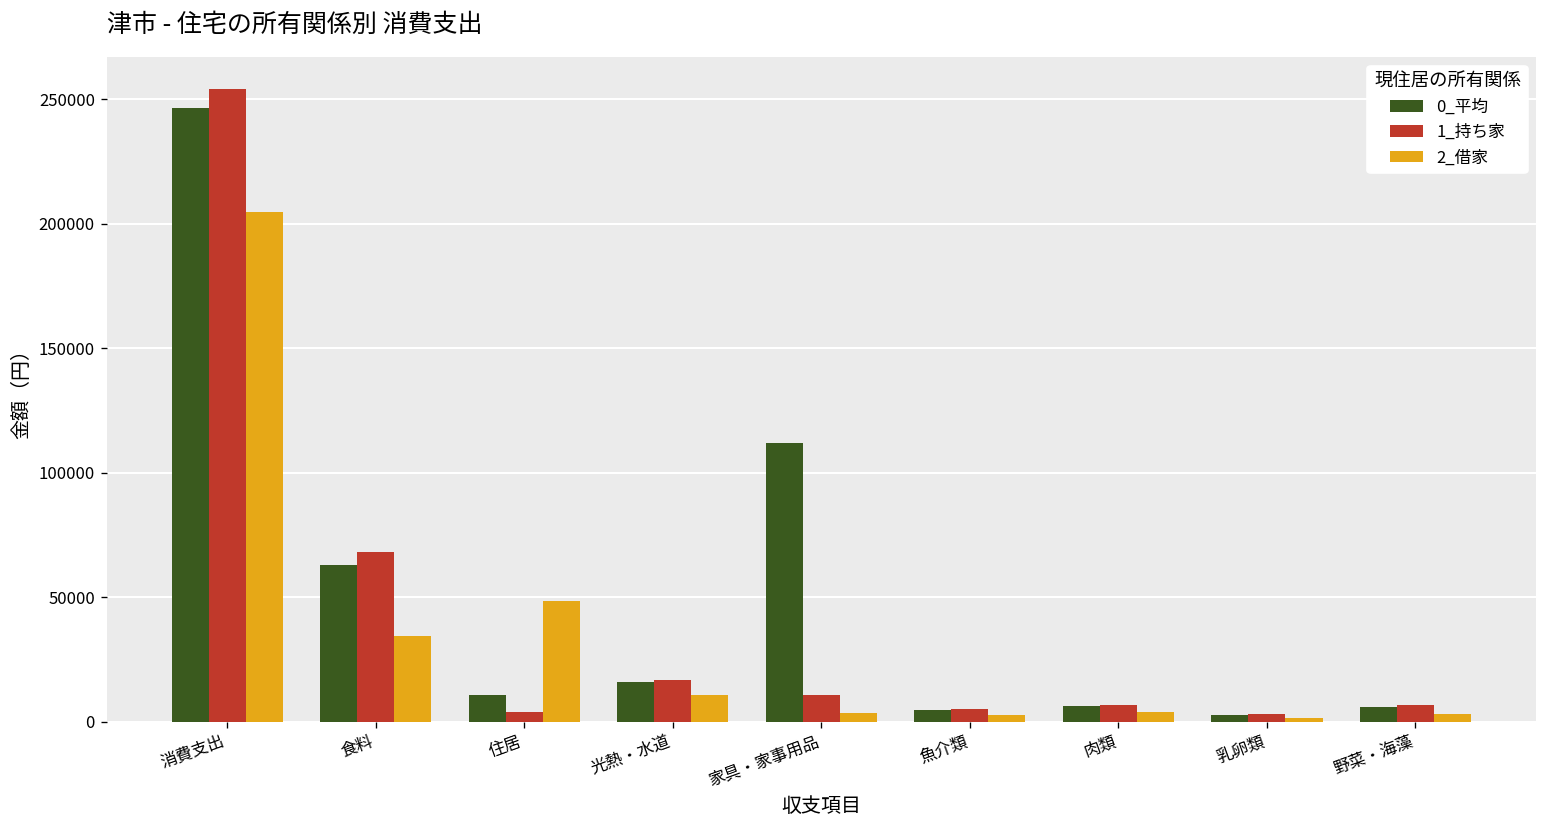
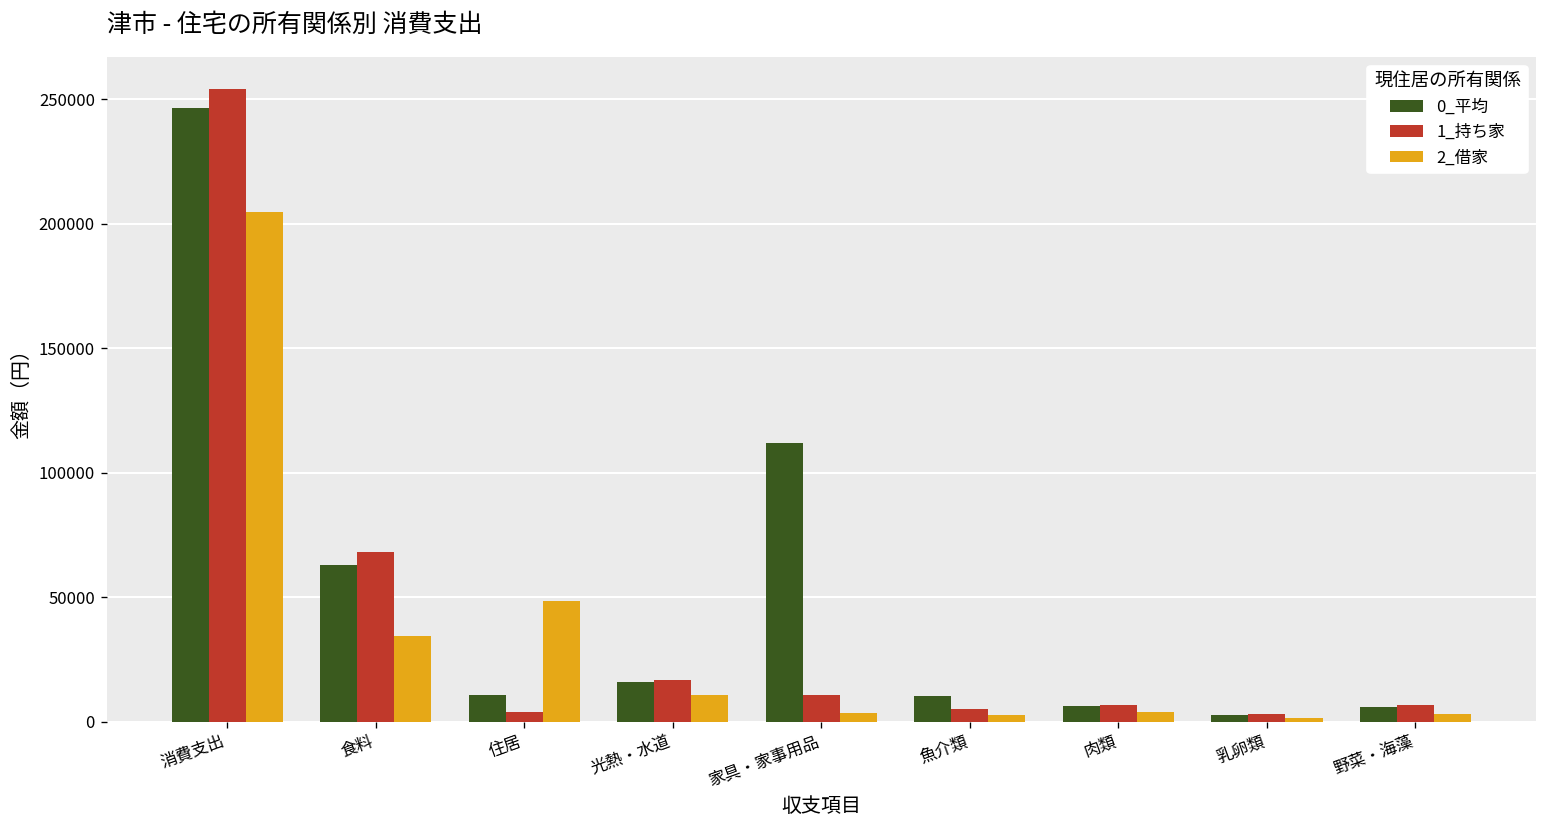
  {
    "0_平均": {
      "消費支出": 246000,
      "食料": 63000,
      "住居": 11000,
      "光熱・水道": 16000,
      "家具・家事用品": 112000,
-     "魚介類": 4000,
+     "魚介類": 10000,
      "肉類": 6000,
      "乳卵類": 3000,
      "野菜・海藻": 6000
    },
    "1_持ち家": {
      "消費支出": 254000,
      "食料": 68000,
      "住居": 4000,
      "光熱・水道": 17000,
      "家具・家事用品": 11000,
      "魚介類": 5000,
      "肉類": 7000,
      "乳卵類": 3000,
      "野菜・海藻": 7000
    },
    "2_借家": {
      "消費支出": 205000,
      "食料": 34000,
      "住居": 48000,
      "光熱・水道": 11000,
      "家具・家事用品": 3000,
      "魚介類": 2000,
      "肉類": 4000,
      "乳卵類": 2000,
      "野菜・海藻": 3000
    }
  }
